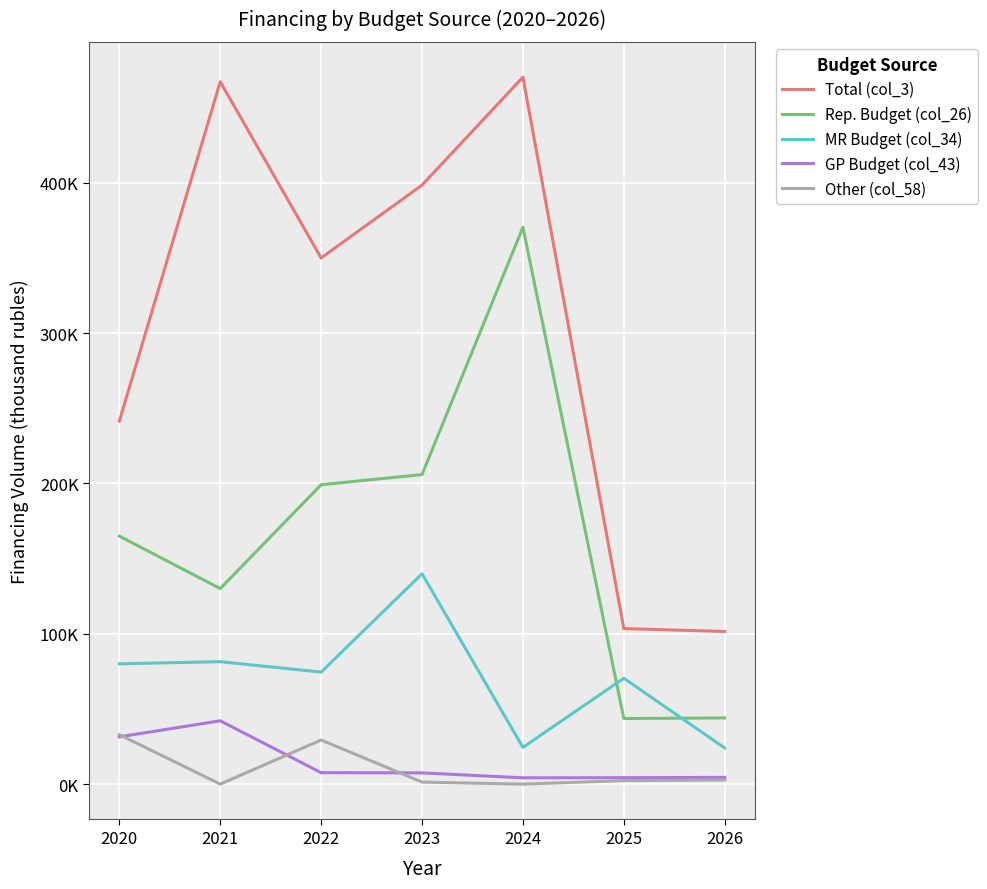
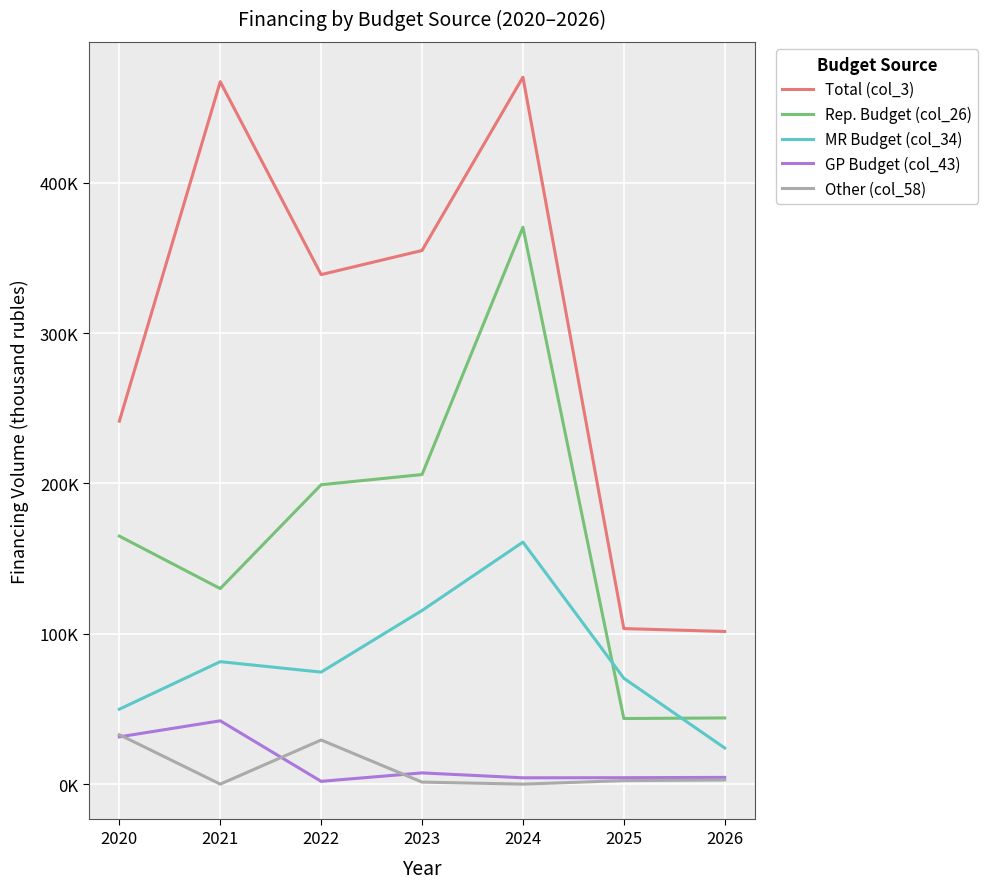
  {
    "Total (col_3)": {
      "2020": 241000,
      "2021": 467000,
-     "2022": 350000,
-     "2023": 398000,
+     "2022": 339000,
+     "2023": 355000,
      "2024": 470000,
      "2025": 103000,
      "2026": 102000
    },
    "Rep. Budget (col_26)": {
      "2020": 165000,
      "2021": 130000,
      "2022": 199000,
      "2023": 206000,
      "2024": 370000,
      "2025": 44000,
      "2026": 44000
    },
    "MR Budget (col_34)": {
-     "2020": 80000,
+     "2020": 50000,
      "2021": 81000,
      "2022": 75000,
-     "2023": 140000,
-     "2024": 24000,
+     "2023": 115000,
+     "2024": 161000,
      "2025": 70000,
      "2026": 24000
    },
    "GP Budget (col_43)": {
      "2021": 42000,
-     "2022": 8000,
+     "2022": 2000,
      "2023": 7000,
      "2024": 4000,
      "2025": 4000,
      "2026": 4000
    },
    "Other (col_58)": {
      "2021": 0,
      "2022": 29000,
      "2023": 1000,
      "2024": 0,
      "2025": 2000,
      "2026": 3000
    }
  }
